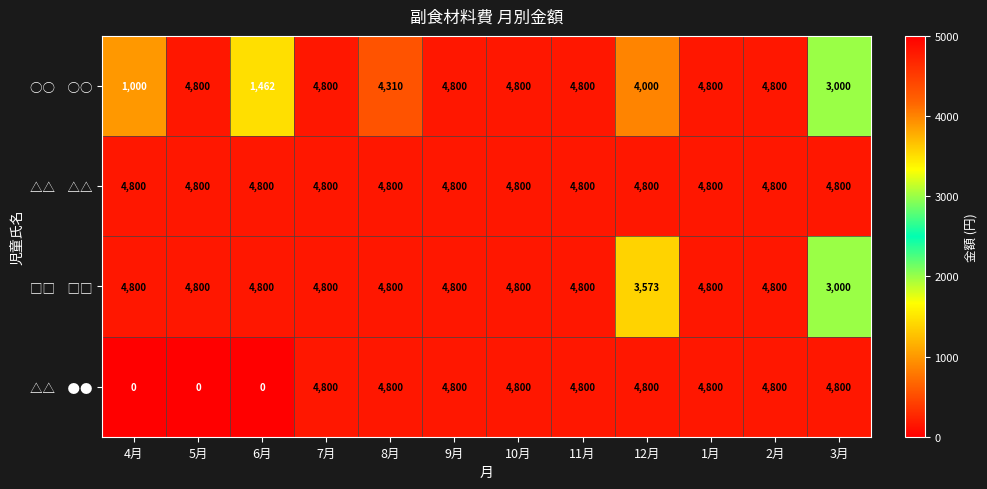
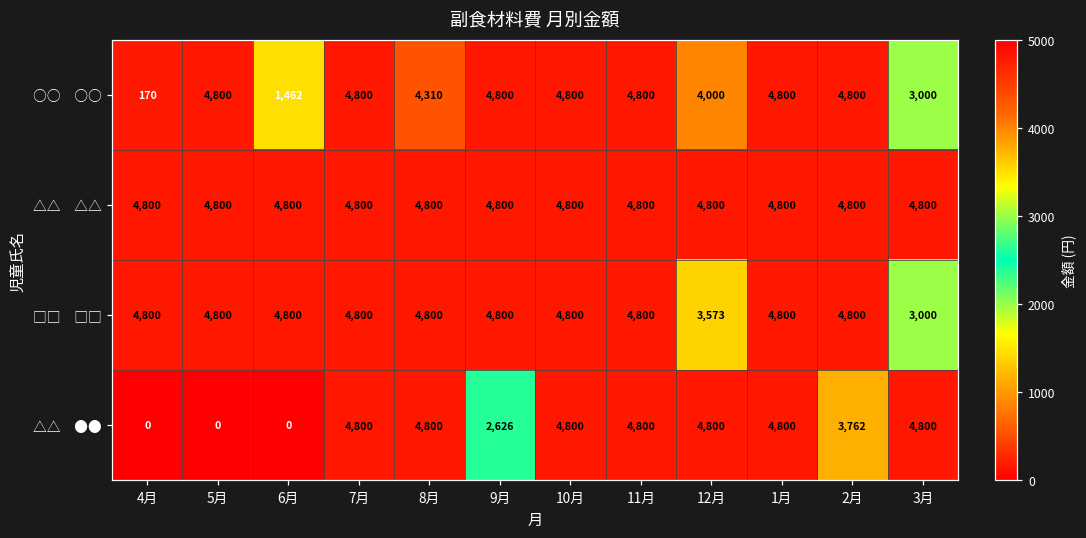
  {
    "○○ ○○": {
-     "4月": "1,000",
+     "4月": "170",
      "5月": "4,800",
      "6月": "1,462",
      "7月": "4,800",
      "8月": "4,310",
      "9月": "4,800",
      "10月": "4,800",
      "11月": "4,800",
      "12月": "4,000",
      "1月": "4,800",
      "2月": "4,800",
      "3月": "3,000"
    },
    "△△ △△": {
      "4月": "4,800",
      "5月": "4,800",
      "6月": "4,800",
      "7月": "4,800",
      "8月": "4,800",
      "9月": "4,800",
      "10月": "4,800",
      "11月": "4,800",
      "12月": "4,800",
      "1月": "4,800",
      "2月": "4,800",
      "3月": "4,800"
    },
    "□□ □□": {
      "4月": "4,800",
      "5月": "4,800",
      "6月": "4,800",
      "7月": "4,800",
      "8月": "4,800",
      "9月": "4,800",
      "10月": "4,800",
      "11月": "4,800",
      "12月": "3,573",
      "1月": "4,800",
      "2月": "4,800",
      "3月": "3,000"
    },
    "△△ ●●": {
      "4月": "0",
      "5月": "0",
      "6月": "0",
      "7月": "4,800",
      "8月": "4,800",
-     "9月": "4,800",
+     "9月": "2,626",
      "10月": "4,800",
      "11月": "4,800",
      "12月": "4,800",
      "1月": "4,800",
-     "2月": "4,800",
+     "2月": "3,762",
      "3月": "4,800"
    }
  }
